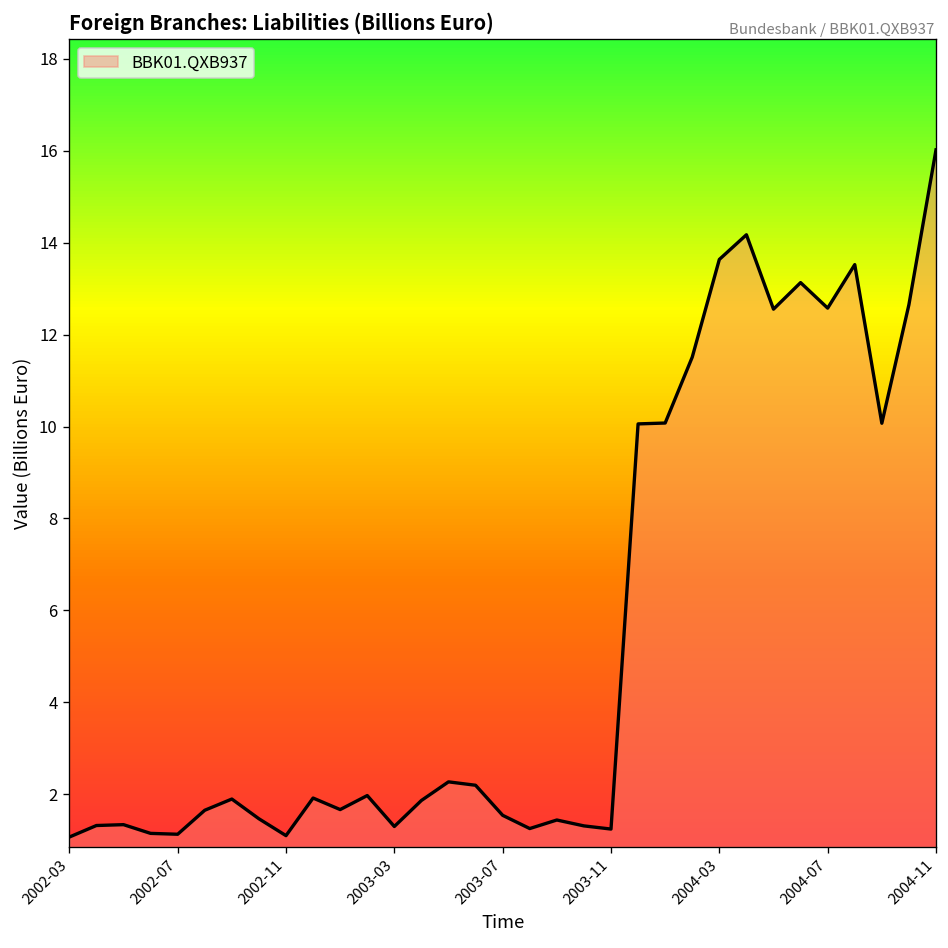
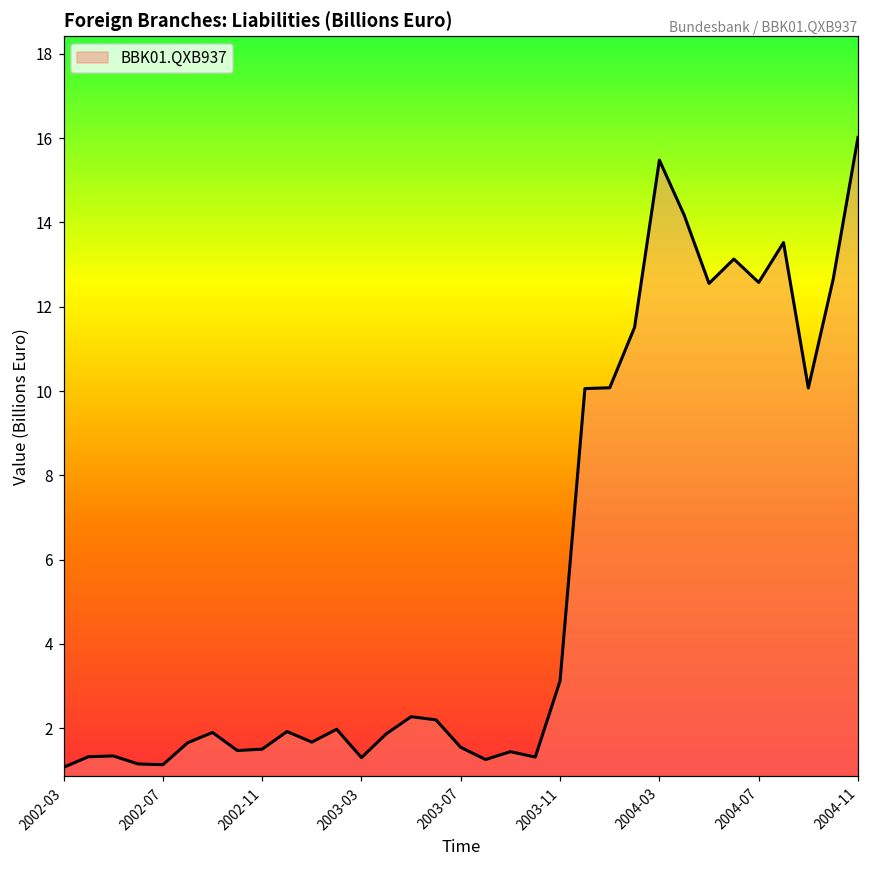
  {
    "2002-03": 1.1,
    "2002-07": 1.1,
-   "2002-11": 1.1,
+   "2002-11": 1.5,
    "2003-03": 1.3,
    "2003-07": 1.5,
-   "2003-11": 1.2,
-   "2004-03": 13.6,
+   "2003-11": 3.1,
+   "2004-03": 15.5,
    "2004-07": 12.6,
    "2004-11": 16.0
  }
